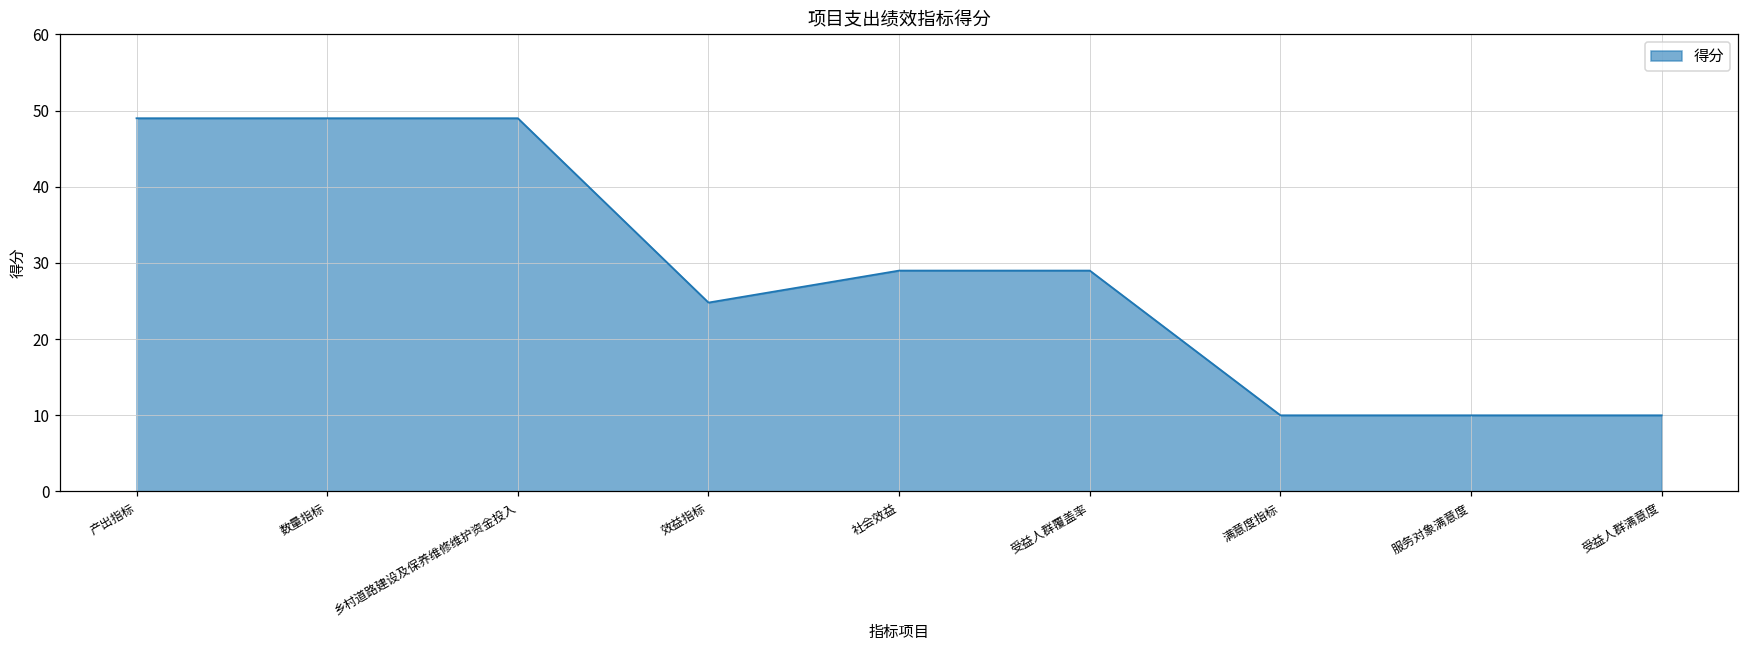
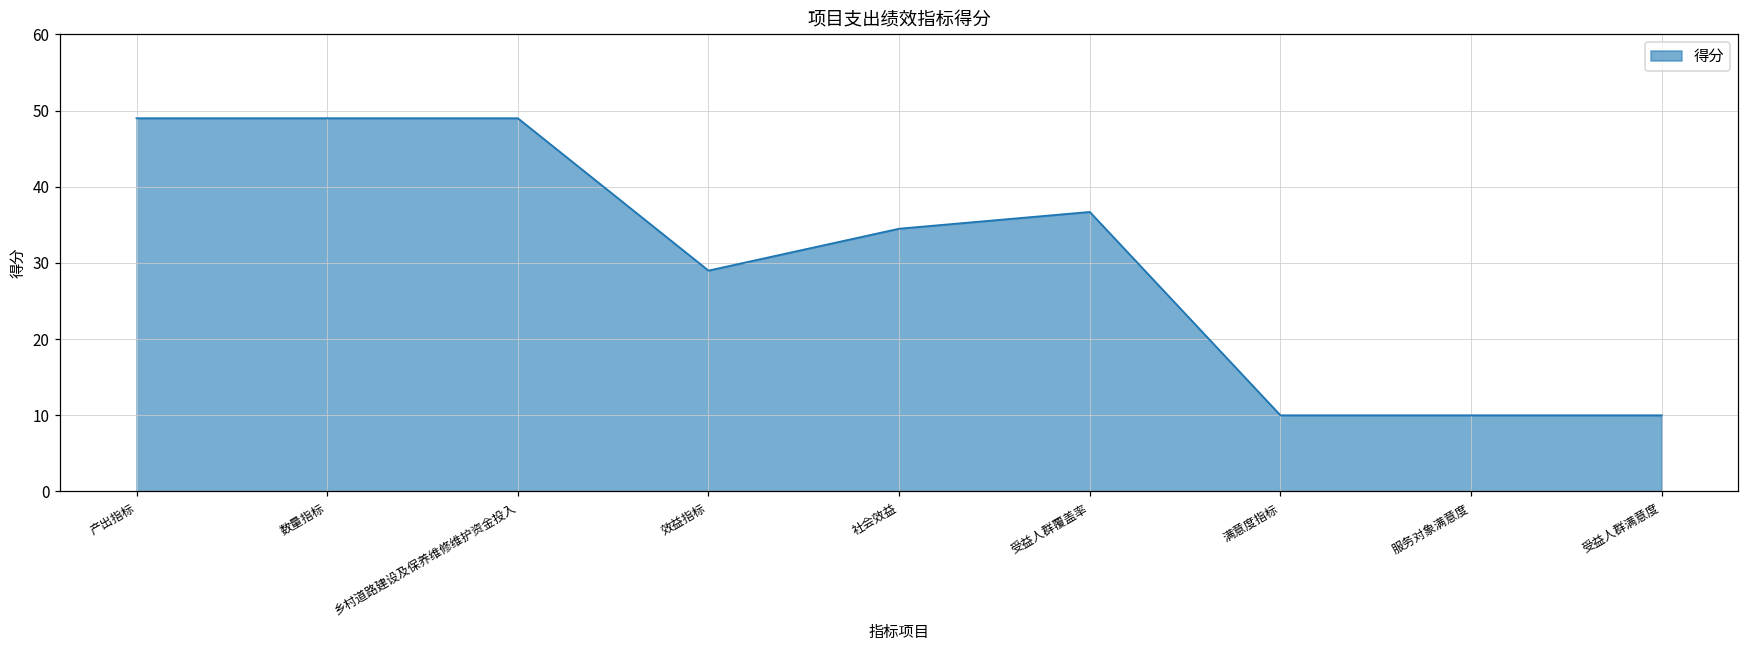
  {
    "产出指标": 49,
    "数量指标": 49,
    "乡村道路建设及保养维修维护资金投入": 49,
-   "效益指标": 25,
-   "社会效益": 29,
-   "受益人群覆盖率": 29,
+   "效益指标": 29,
+   "社会效益": 35,
+   "受益人群覆盖率": 37,
    "满意度指标": 10,
    "服务对象满意度": 10,
    "受益人群满意度": 10
  }
